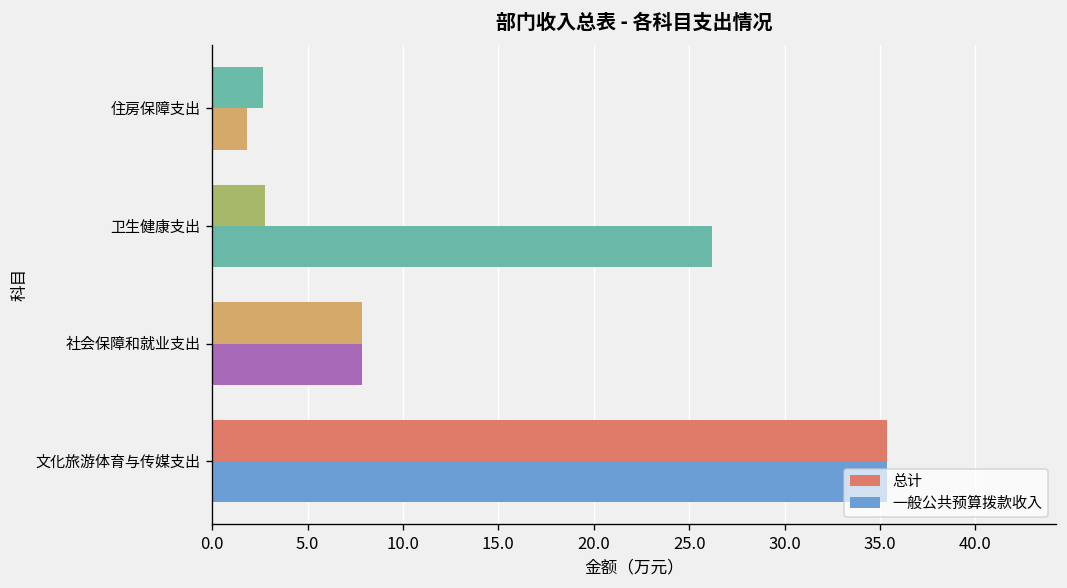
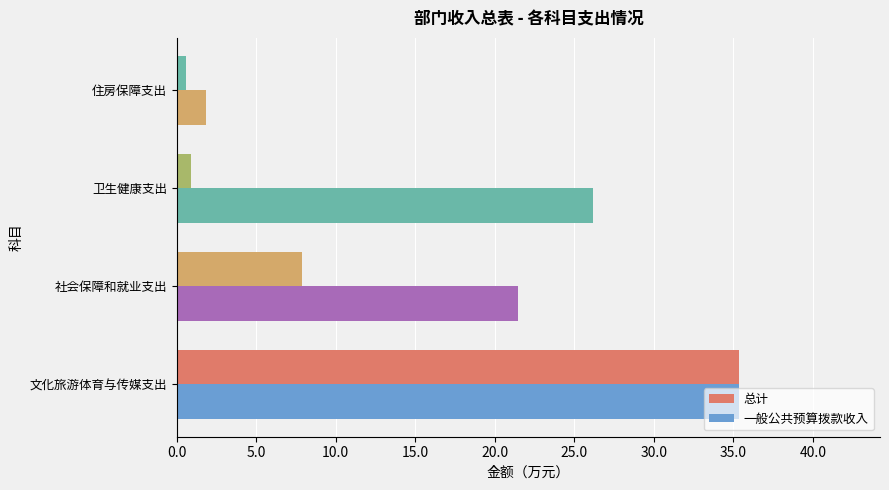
  {
    "总计": {
-     "住房保障支出": 2.7,
-     "卫生健康支出": 2.8,
+     "住房保障支出": 0.6,
+     "卫生健康支出": 0.9,
      "社会保障和就业支出": 7.9,
      "文化旅游体育与传媒支出": 35.4
    },
    "一般公共预算拨款收入": {
      "住房保障支出": 1.8,
      "卫生健康支出": 26.2,
-     "社会保障和就业支出": 7.9
+     "社会保障和就业支出": 21.4
    }
  }
